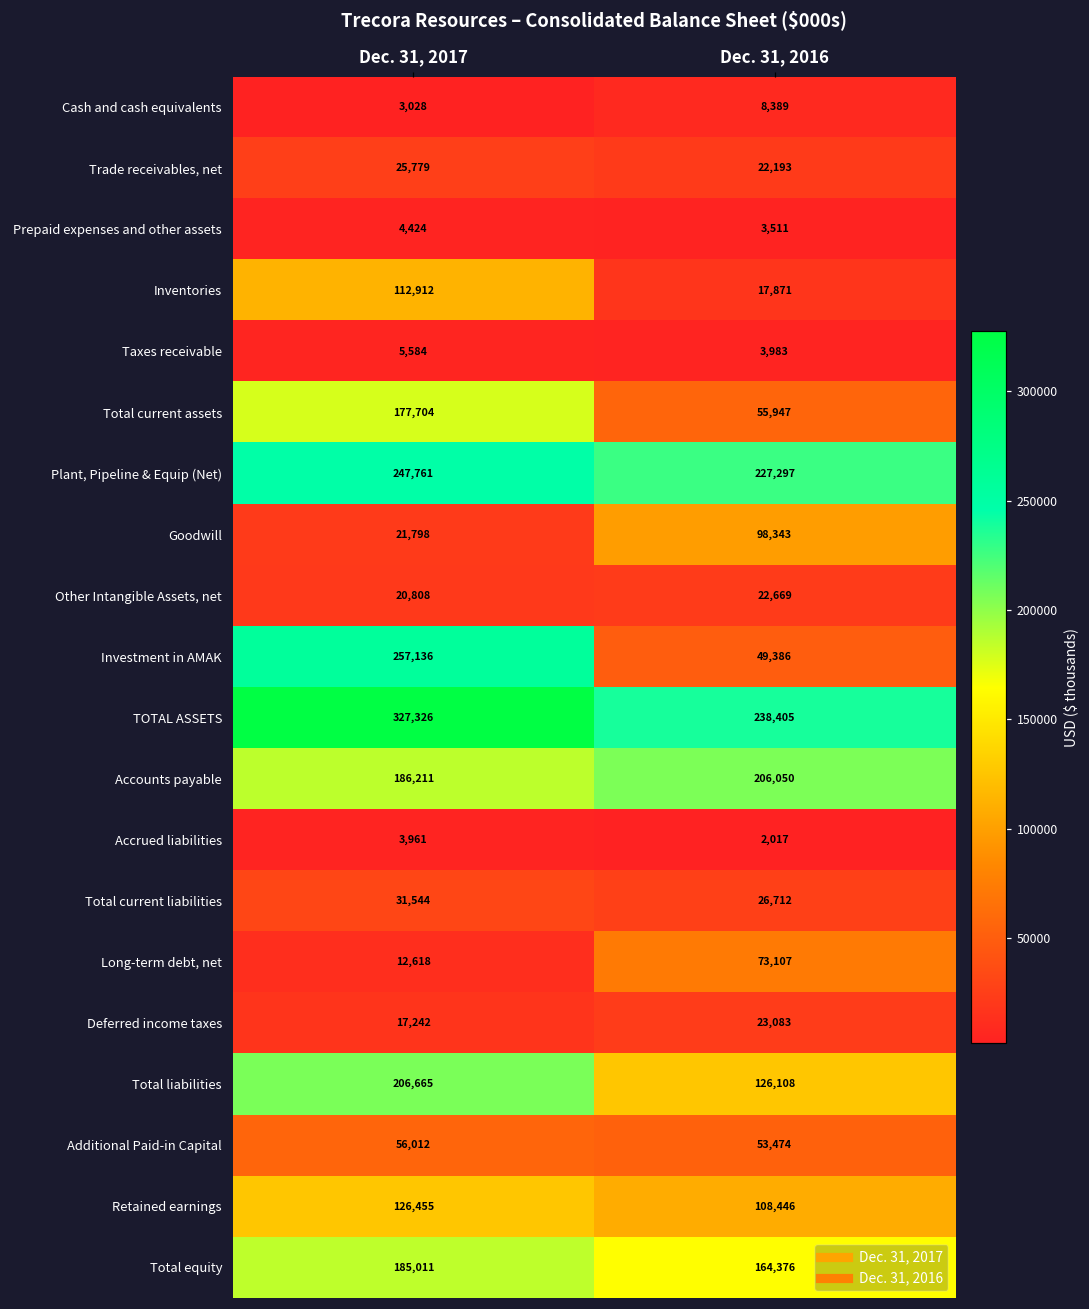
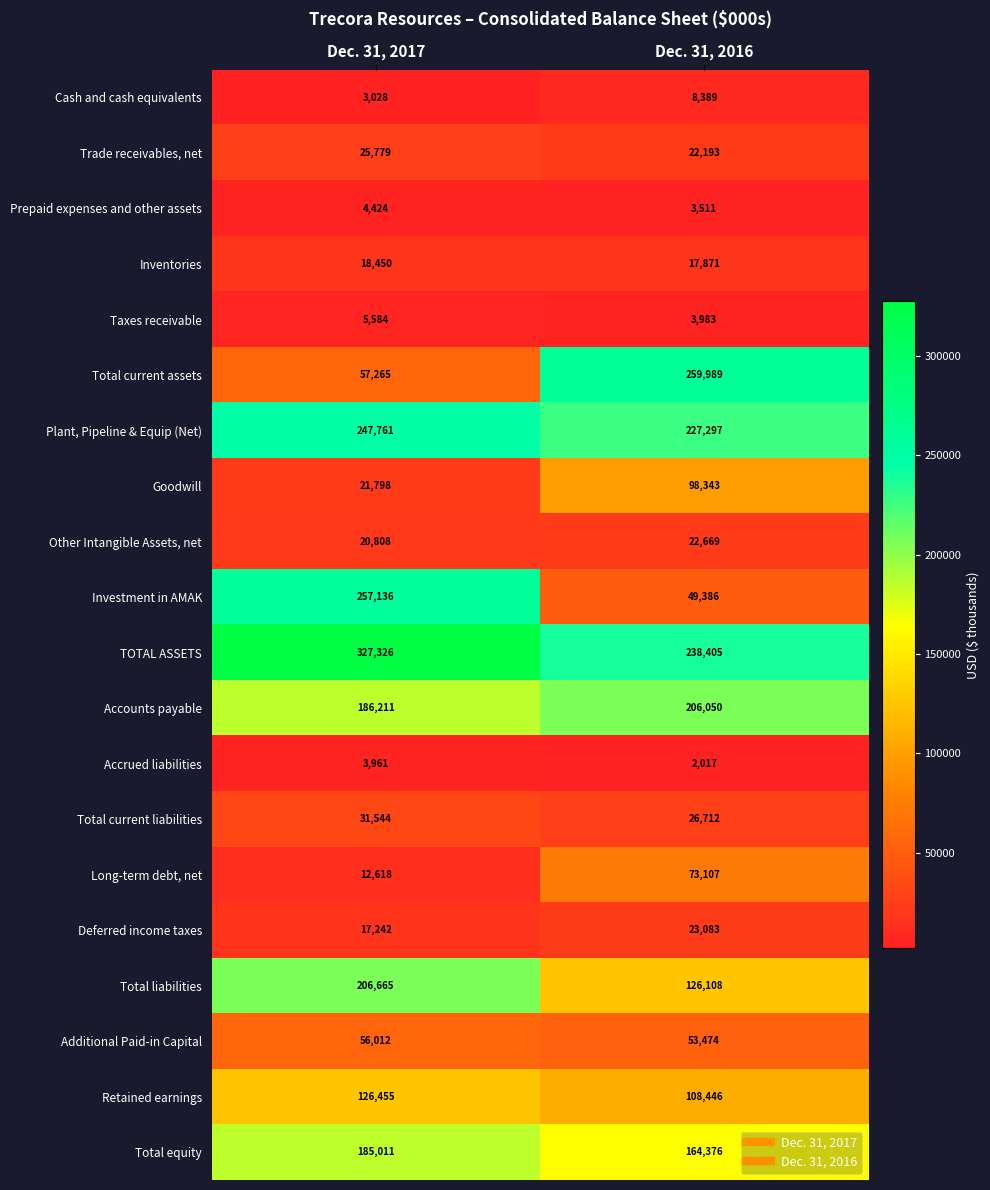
  {
    "Cash and cash equivalents": {
      "Dec. 31, 2017": "3,028",
      "Dec. 31, 2016": "8,389"
    },
    "Trade receivables, net": {
      "Dec. 31, 2017": "25,779",
      "Dec. 31, 2016": "22,193"
    },
    "Prepaid expenses and other assets": {
      "Dec. 31, 2017": "4,424",
      "Dec. 31, 2016": "3,511"
    },
    "Inventories": {
-     "Dec. 31, 2017": "112,912",
+     "Dec. 31, 2017": "18,450",
      "Dec. 31, 2016": "17,871"
    },
    "Taxes receivable": {
      "Dec. 31, 2017": "5,584",
      "Dec. 31, 2016": "3,983"
    },
    "Total current assets": {
-     "Dec. 31, 2017": "177,704",
-     "Dec. 31, 2016": "55,947"
+     "Dec. 31, 2017": "57,265",
+     "Dec. 31, 2016": "259,989"
    },
    "Plant, Pipeline & Equip (Net)": {
      "Dec. 31, 2017": "247,761",
      "Dec. 31, 2016": "227,297"
    },
    "Goodwill": {
      "Dec. 31, 2017": "21,798",
      "Dec. 31, 2016": "98,343"
    },
    "Other Intangible Assets, net": {
      "Dec. 31, 2017": "20,808",
      "Dec. 31, 2016": "22,669"
    },
    "Investment in AMAK": {
      "Dec. 31, 2017": "257,136",
      "Dec. 31, 2016": "49,386"
    },
    "TOTAL ASSETS": {
      "Dec. 31, 2017": "327,326",
      "Dec. 31, 2016": "238,405"
    },
    "Accounts payable": {
      "Dec. 31, 2017": "186,211",
      "Dec. 31, 2016": "206,050"
    },
    "Accrued liabilities": {
      "Dec. 31, 2017": "3,961",
      "Dec. 31, 2016": "2,017"
    },
    "Total current liabilities": {
      "Dec. 31, 2017": "31,544",
      "Dec. 31, 2016": "26,712"
    },
    "Long-term debt, net": {
      "Dec. 31, 2017": "12,618",
      "Dec. 31, 2016": "73,107"
    },
    "Deferred income taxes": {
      "Dec. 31, 2017": "17,242",
      "Dec. 31, 2016": "23,083"
    },
    "Total liabilities": {
      "Dec. 31, 2017": "206,665",
      "Dec. 31, 2016": "126,108"
    },
    "Additional Paid-in Capital": {
      "Dec. 31, 2017": "56,012",
      "Dec. 31, 2016": "53,474"
    },
    "Retained earnings": {
      "Dec. 31, 2017": "126,455",
      "Dec. 31, 2016": "108,446"
    },
    "Total equity": {
      "Dec. 31, 2017": "185,011",
      "Dec. 31, 2016": "164,376"
    }
  }
